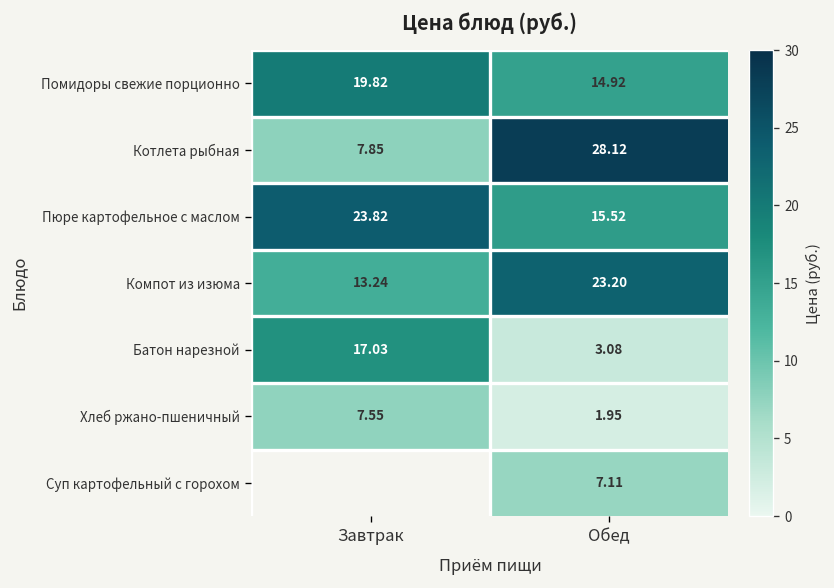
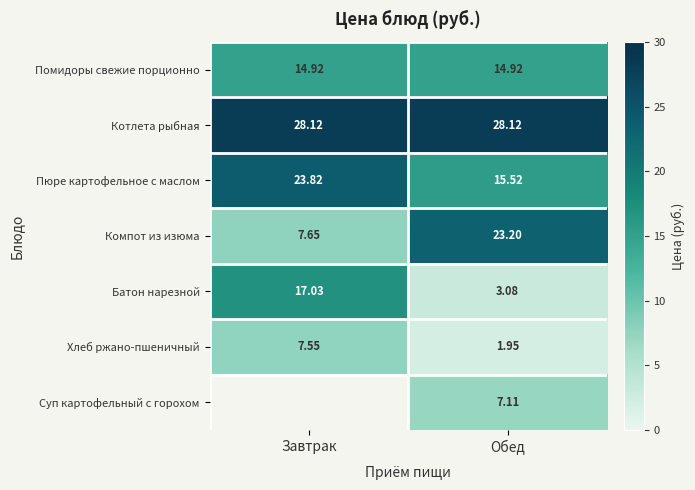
  {
    "Помидоры свежие порционно": {
-     "Завтрак": 19.82,
+     "Завтрак": 14.92,
      "Обед": 14.92
    },
    "Котлета рыбная": {
-     "Завтрак": 7.85,
+     "Завтрак": 28.12,
      "Обед": 28.12
    },
    "Пюре картофельное с маслом": {
      "Завтрак": 23.82,
      "Обед": 15.52
    },
    "Компот из изюма": {
-     "Завтрак": 13.24,
+     "Завтрак": 7.65,
      "Обед": 23.20
    },
    "Батон нарезной": {
      "Завтрак": 17.03,
      "Обед": 3.08
    },
    "Хлеб ржано-пшеничный": {
      "Завтрак": 7.55,
      "Обед": 1.95
    },
    "Суп картофельный с горохом": {
      "Обед": 7.11
    }
  }
